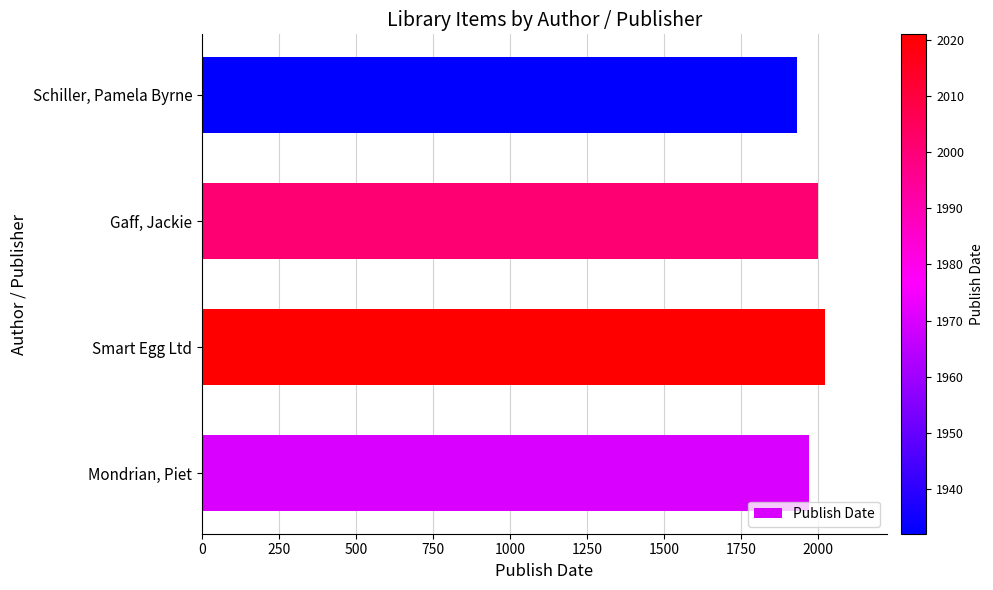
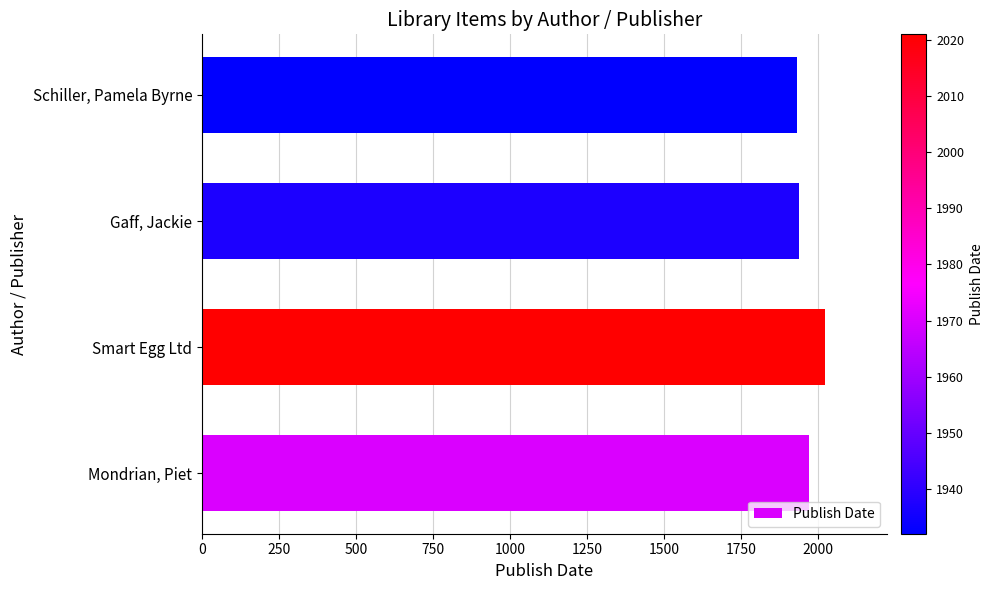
  {
    "Schiller, Pamela Byrne": 1930,
-   "Gaff, Jackie": 2000,
+   "Gaff, Jackie": 1940,
    "Smart Egg Ltd": 2020,
    "Mondrian, Piet": 1970
  }
